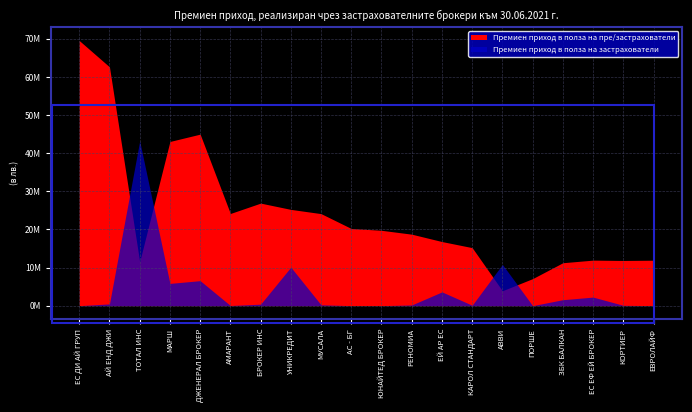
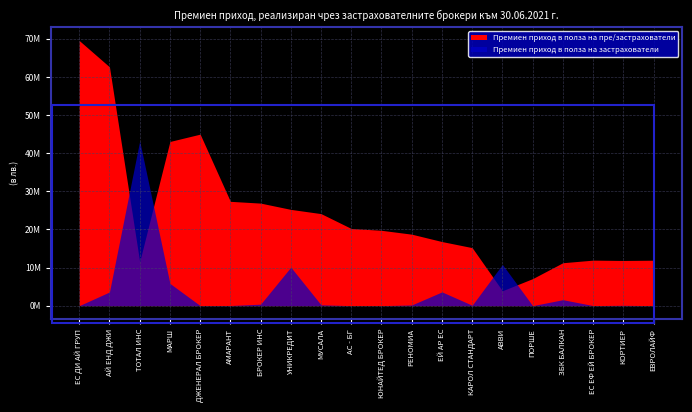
  {
    "Премиен приход в полза на пре/застрахователи": {
      "ЕС ДИ АЙ ГРУП": 70000000,
      "АЙ ЕНД ДЖИ": 63000000,
      "ТОТАЛ ИНС": 12000000,
      "МАРШ": 43000000,
      "ДЖЕНЕРАЛ БРОКЕР": 45000000,
-     "АМАРАНТ": 24000000,
+     "АМАРАНТ": 27000000,
      "БРОКЕР ИНС": 27000000,
      "УНИКРЕДИТ": 25000000,
      "МУСАЛА": 24000000,
      "АС - БГ": 20000000,
      "ЮНАЙТЕД БРОКЕР": 20000000,
      "РЕНОМИА": 19000000,
      "ЕЙ АР ЕС": 17000000,
      "КАРОЛ СТАНДАРТ": 15000000,
      "АВВИ": 4000000,
      "ПОРШЕ": 7000000,
      "ЗБК БАЛКАН": 11000000,
      "ЕС ЕФ ЕЙ БРОКЕР": 12000000,
      "КОРТИЕР": 12000000,
      "ЕВРОЛАЙФ": 12000000
    },
    "Премиен приход в полза на застрахователи": {
      "ЕС ДИ АЙ ГРУП": 0,
-     "АЙ ЕНД ДЖИ": 0,
+     "АЙ ЕНД ДЖИ": 4000000,
      "ТОТАЛ ИНС": 43000000,
      "МАРШ": 6000000,
-     "ДЖЕНЕРАЛ БРОКЕР": 7000000,
+     "ДЖЕНЕРАЛ БРОКЕР": 0,
      "УНИКРЕДИТ": 10000000,
      "АС - БГ": 0,
      "ЮНАЙТЕД БРОКЕР": 0,
      "ЕЙ АР ЕС": 4000000,
      "АВВИ": 11000000,
      "ПОРШЕ": 0,
      "ЗБК БАЛКАН": 2000000,
-     "ЕС ЕФ ЕЙ БРОКЕР": 2000000,
+     "ЕС ЕФ ЕЙ БРОКЕР": 0,
      "ЕВРОЛАЙФ": 0
    }
  }
